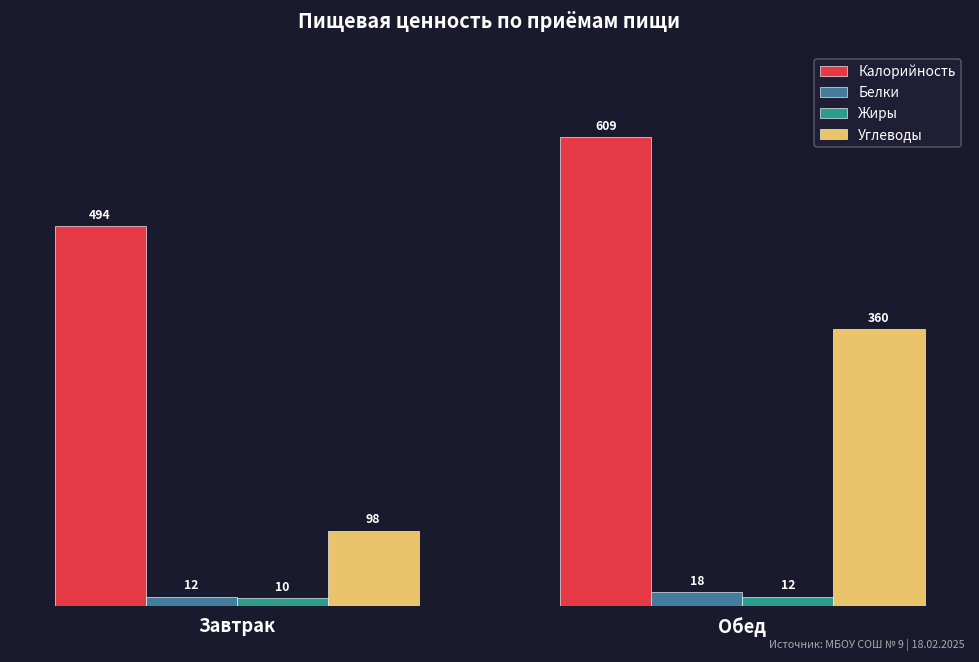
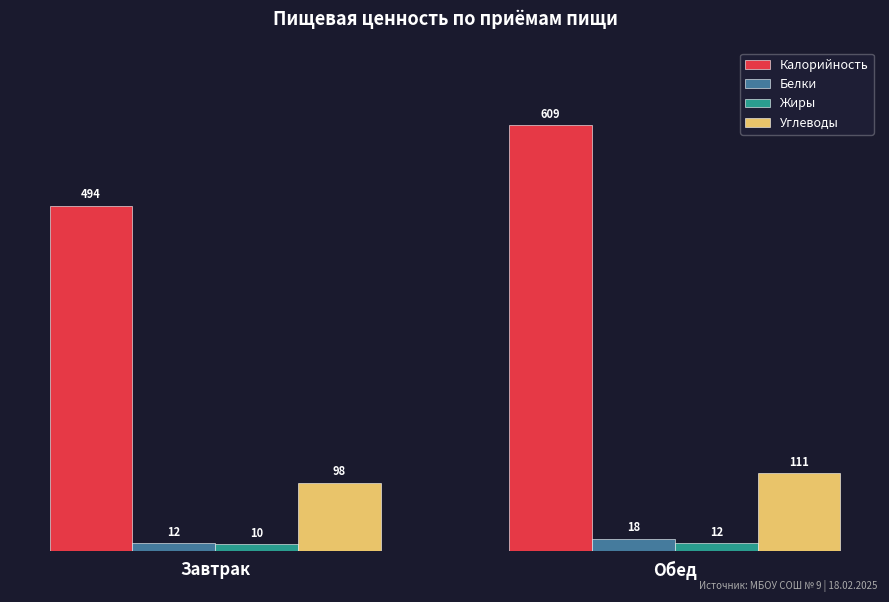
  {
    "Калорийность": {
      "Завтрак": 494,
      "Обед": 609
    },
    "Углеводы": {
      "Завтрак": 98,
-     "Обед": 360
+     "Обед": 111
    }
  }
